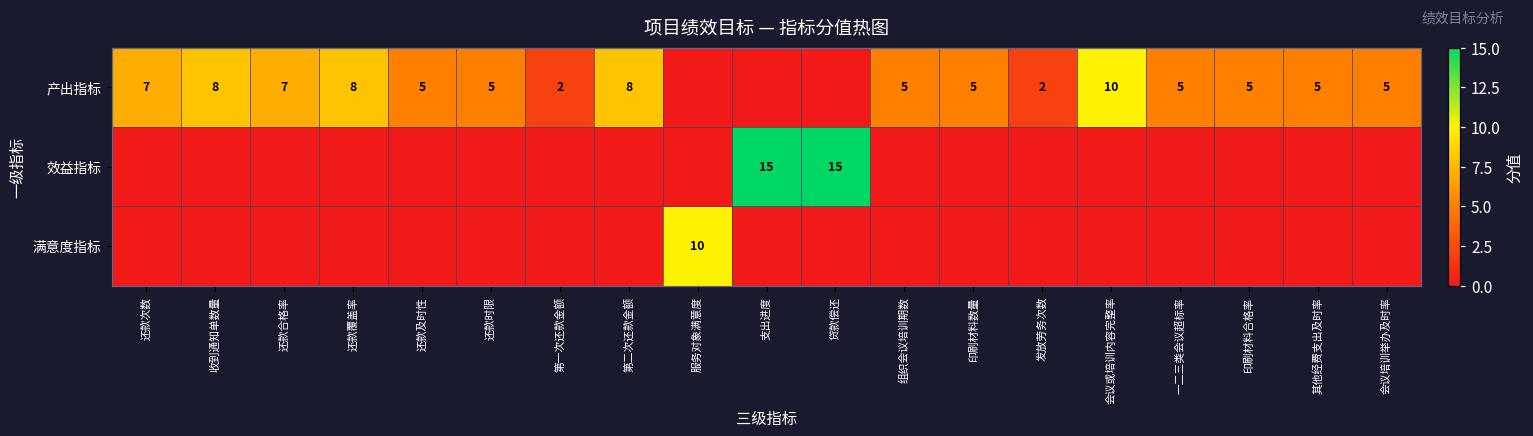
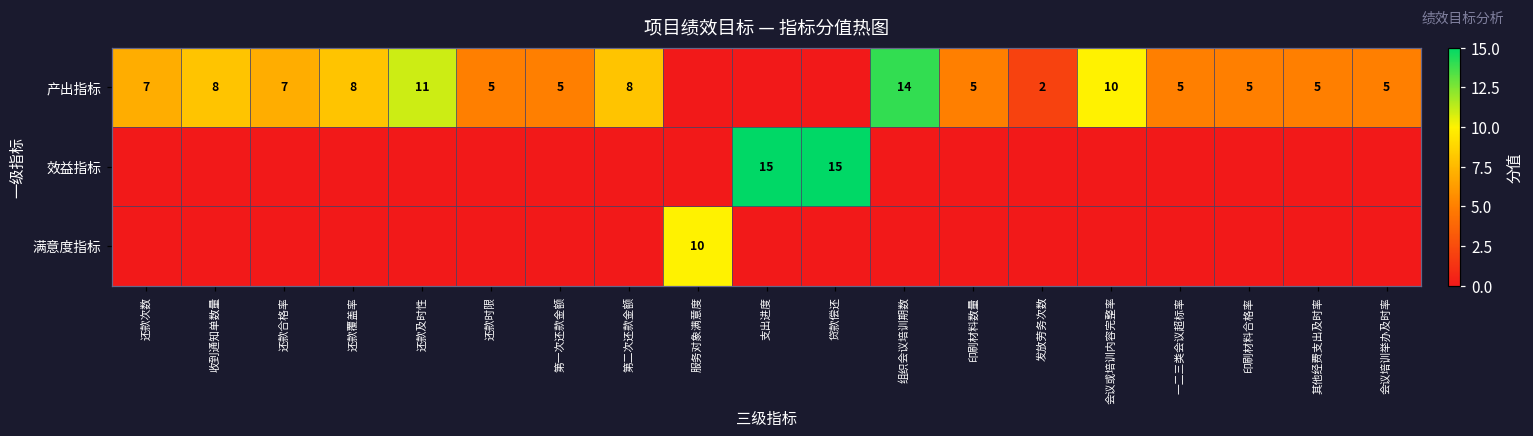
  {
    "产出指标": {
      "还款次数": 7,
      "收到通知单数量": 8,
      "还款合格率": 7,
      "还款覆盖率": 8,
-     "还款及时性": 5,
+     "还款及时性": 11,
      "还款时限": 5,
-     "第一次还款金额": 2,
+     "第一次还款金额": 5,
      "第二次还款金额": 8,
-     "组织会议培训期数": 5,
+     "组织会议培训期数": 14,
      "印刷材料数量": 5,
      "发放劳务次数": 2,
      "会议或培训内容完整率": 10,
      "一二三类会议超标率": 5,
      "印刷材料合格率": 5,
      "其他经费支出及时率": 5,
      "会议培训举办及时率": 5
    },
    "效益指标": {
      "支出进度": 15,
      "贷款偿还": 15
    },
    "满意度指标": {
      "服务对象满意度": 10
    }
  }
